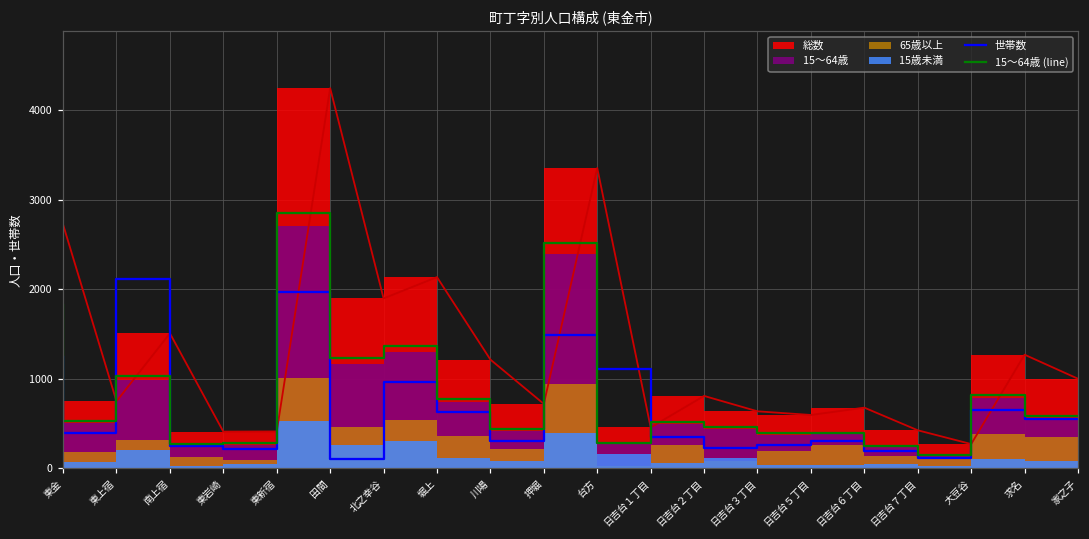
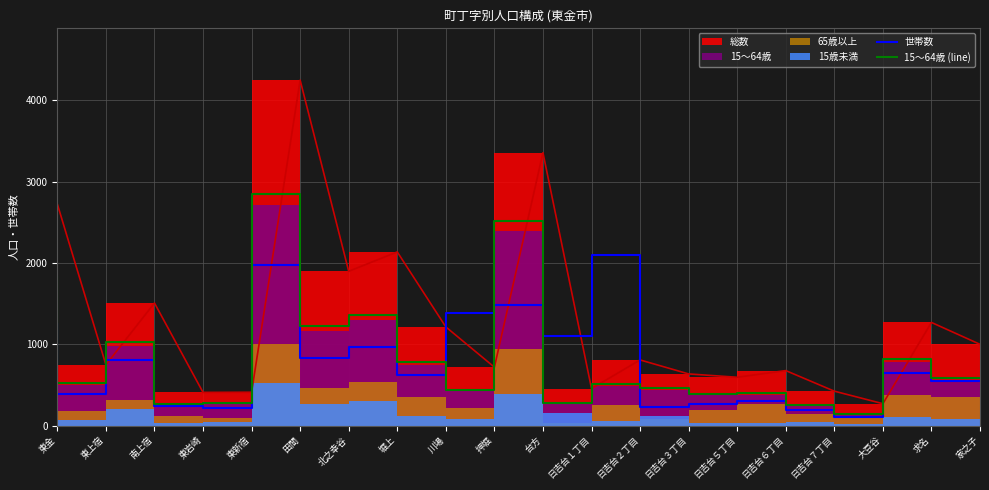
  {
    "世帯数": {
      "東金": 1200,
      "東上宿": 400,
-     "南上宿": 2100,
+     "南上宿": 800,
      "東新宿": 200,
      "田間": 2000,
-     "北之幸谷": 100,
+     "北之幸谷": 800,
      "堀上": 1000,
      "川場": 600,
-     "押堀": 300,
+     "押堀": 1400,
      "台方": 1500,
      "日吉台１丁目": 1100,
-     "日吉台２丁目": 300,
+     "日吉台２丁目": 2100,
      "日吉台３丁目": 200,
      "日吉台６丁目": 300,
      "日吉台７丁目": 200,
      "求名": 600
    },
    "15～64歳 (line)": {
      "東金": 1800,
      "南上宿": 1000,
      "田間": 2800,
      "北之幸谷": 1200,
      "堀上": 1400,
      "川場": 800,
      "台方": 2500,
      "求名": 800
    }
  }
